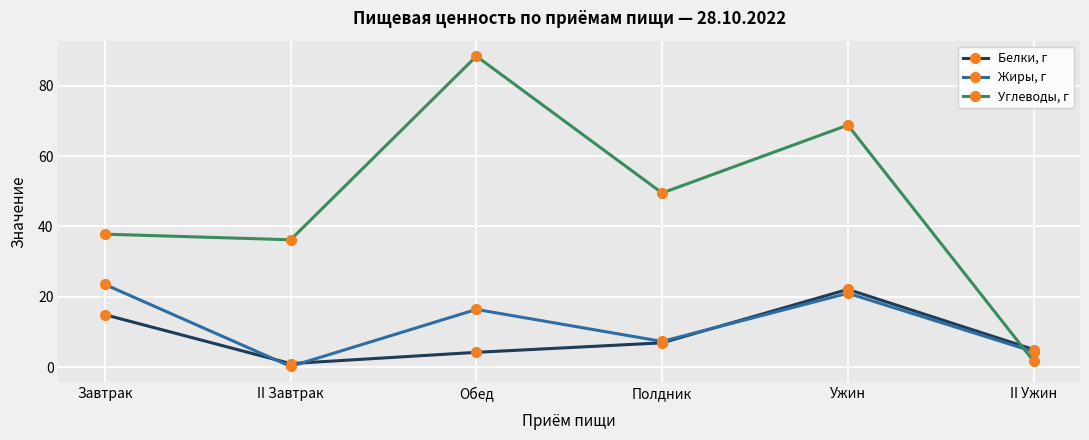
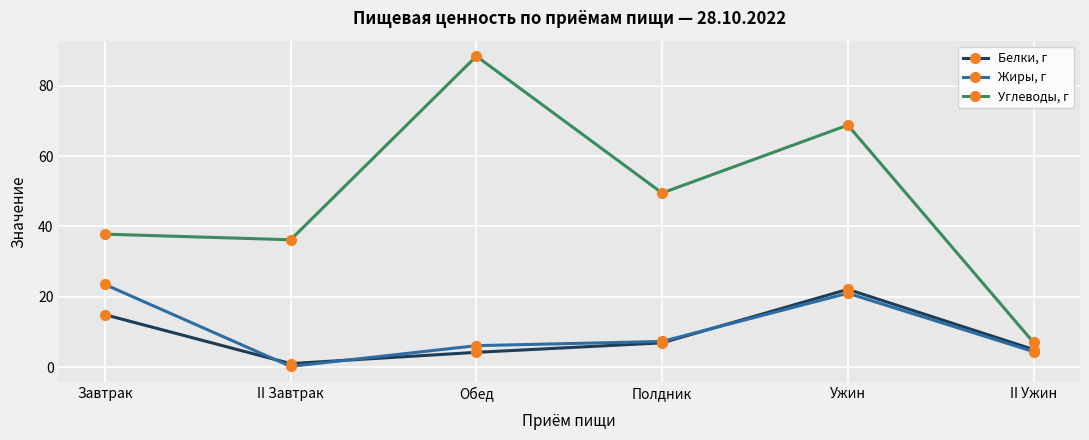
  {
    "Белки, г": {
      "Завтрак": 15,
      "II Завтрак": 1,
      "Обед": 4,
      "Ужин": 22
    },
    "Жиры, г": {
      "Завтрак": 24,
      "II Завтрак": 0,
-     "Обед": 16,
+     "Обед": 6,
      "Ужин": 21
    },
    "Углеводы, г": {
      "Завтрак": 38,
      "II Завтрак": 36,
      "Обед": 88,
      "Полдник": 50,
      "Ужин": 69,
-     "II Ужин": 2
+     "II Ужин": 7
    }
  }
